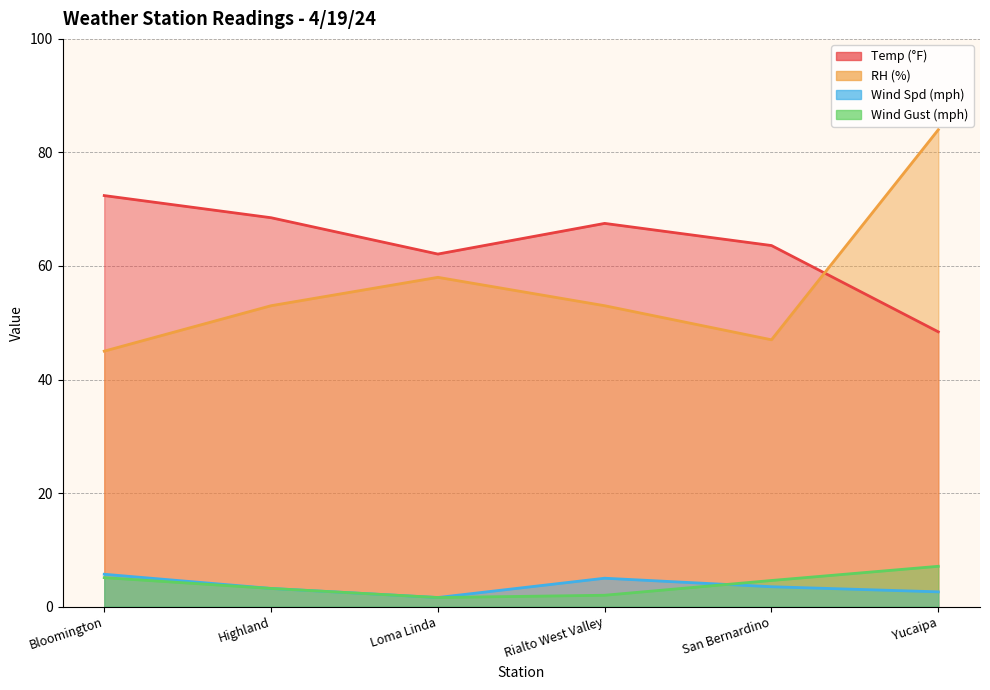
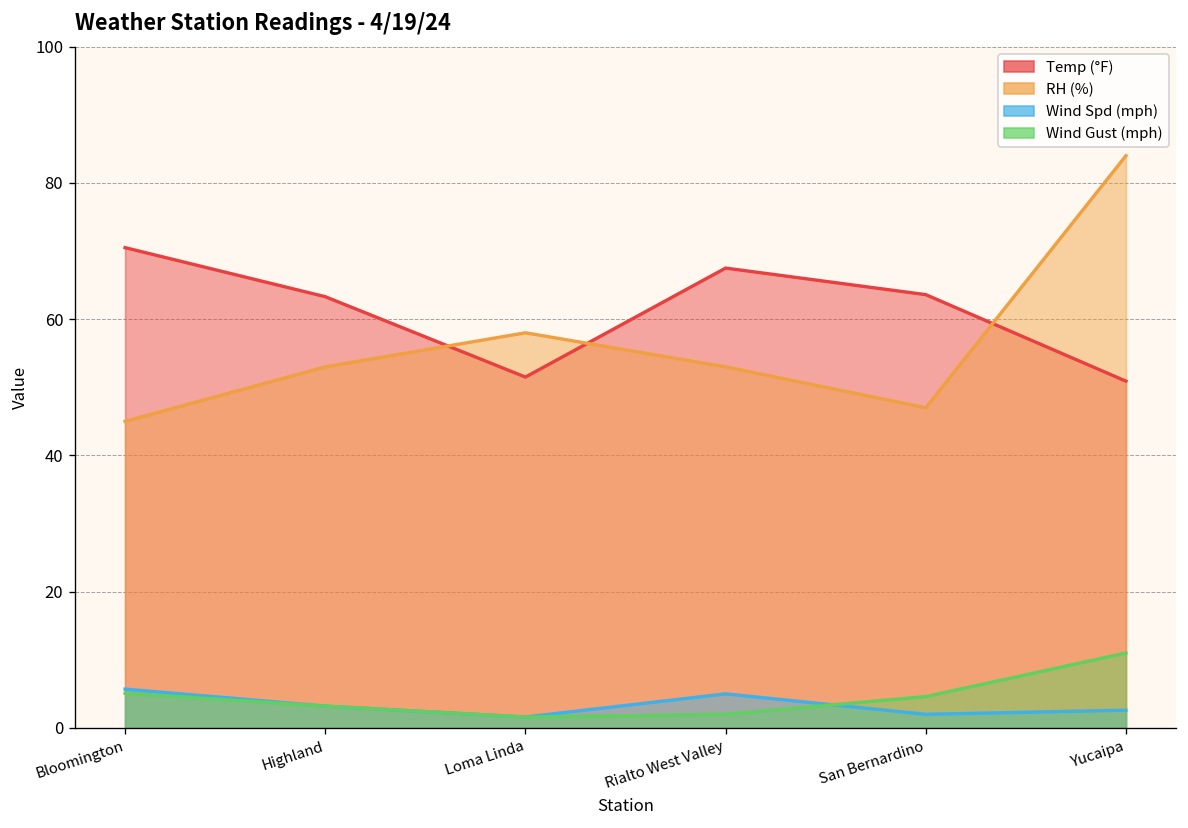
  {
    "Temp (°F)": {
-     "Bloomington": 72,
-     "Highland": 69,
-     "Loma Linda": 62,
+     "Bloomington": 71,
+     "Highland": 63,
+     "Loma Linda": 52,
      "Rialto West Valley": 68,
      "San Bernardino": 64,
-     "Yucaipa": 48
+     "Yucaipa": 51
    },
    "RH (%)": {
      "Bloomington": 45,
      "Highland": 53,
      "Loma Linda": 58,
      "Rialto West Valley": 53,
      "San Bernardino": 47,
      "Yucaipa": 84
    },
    "Wind Spd (mph)": {
      "Bloomington": 6,
      "Rialto West Valley": 5,
-     "San Bernardino": 4,
+     "San Bernardino": 2,
      "Yucaipa": 3
    },
    "Wind Gust (mph)": {
      "Bloomington": 5,
      "Rialto West Valley": 2,
      "San Bernardino": 5,
-     "Yucaipa": 7
+     "Yucaipa": 11
    }
  }
